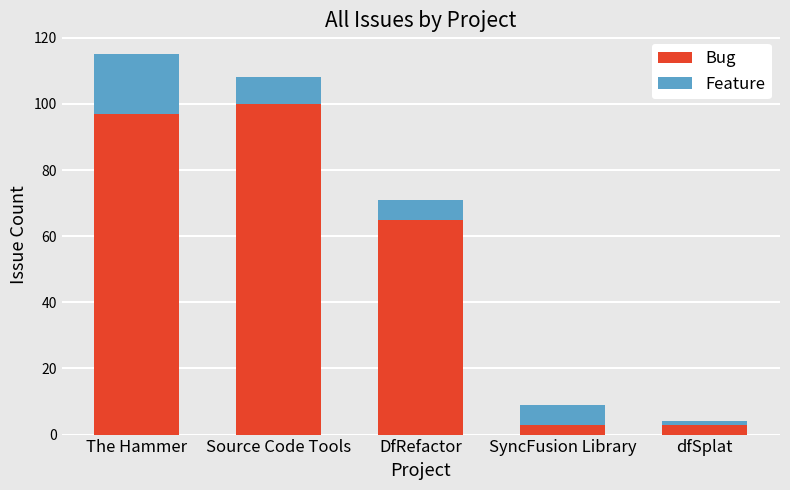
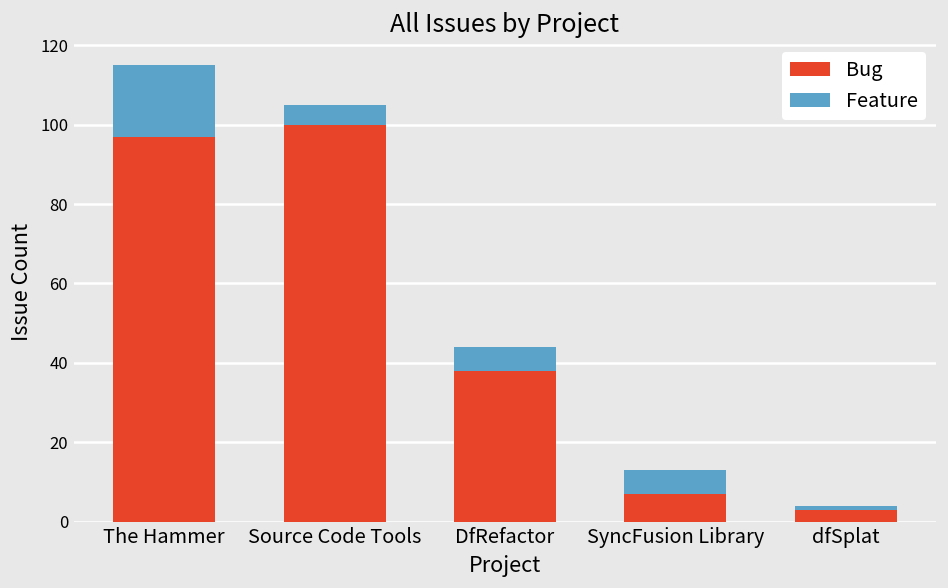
  {
    "Bug": {
      "The Hammer": 97,
      "Source Code Tools": 100,
-     "DfRefactor": 65,
-     "SyncFusion Library": 3,
+     "DfRefactor": 38,
+     "SyncFusion Library": 7,
      "dfSplat": 3
    },
    "Feature": {
      "The Hammer": 18,
-     "Source Code Tools": 8,
+     "Source Code Tools": 5,
      "DfRefactor": 6,
      "SyncFusion Library": 6,
      "dfSplat": 1
    }
  }
